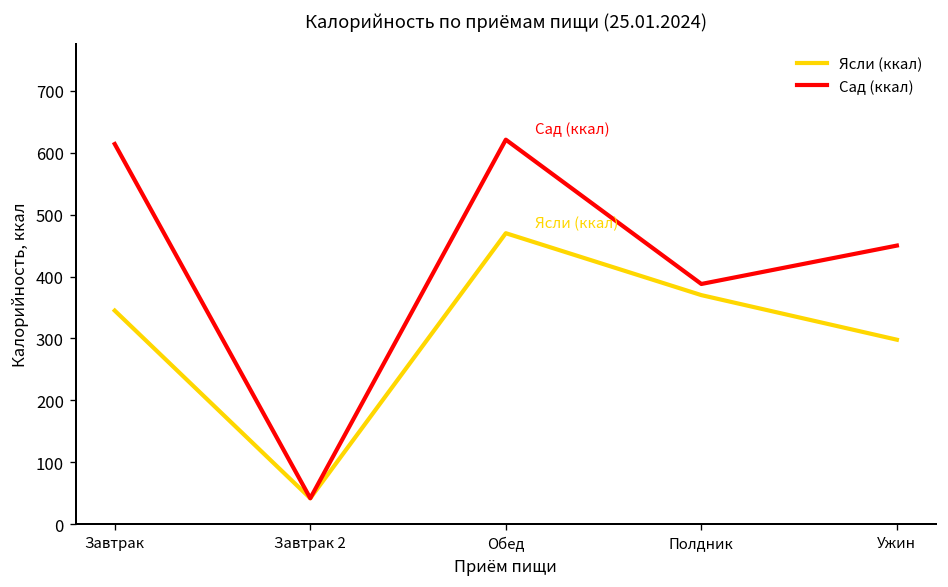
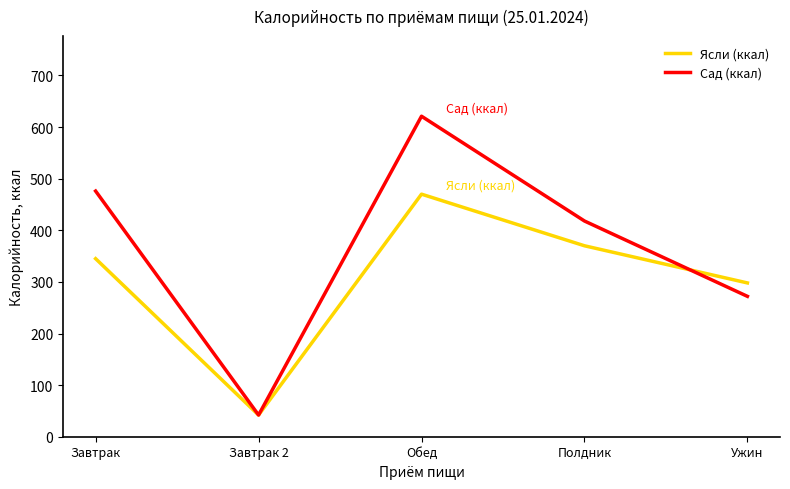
  {
    "Ясли (ккал)": {
      "Завтрак": 350,
      "Обед": 470,
      "Полдник": 370,
      "Ужин": 300
    },
    "Сад (ккал)": {
-     "Завтрак": 610,
+     "Завтрак": 480,
      "Обед": 620,
-     "Полдник": 390,
-     "Ужин": 450
+     "Полдник": 420,
+     "Ужин": 270
    }
  }
